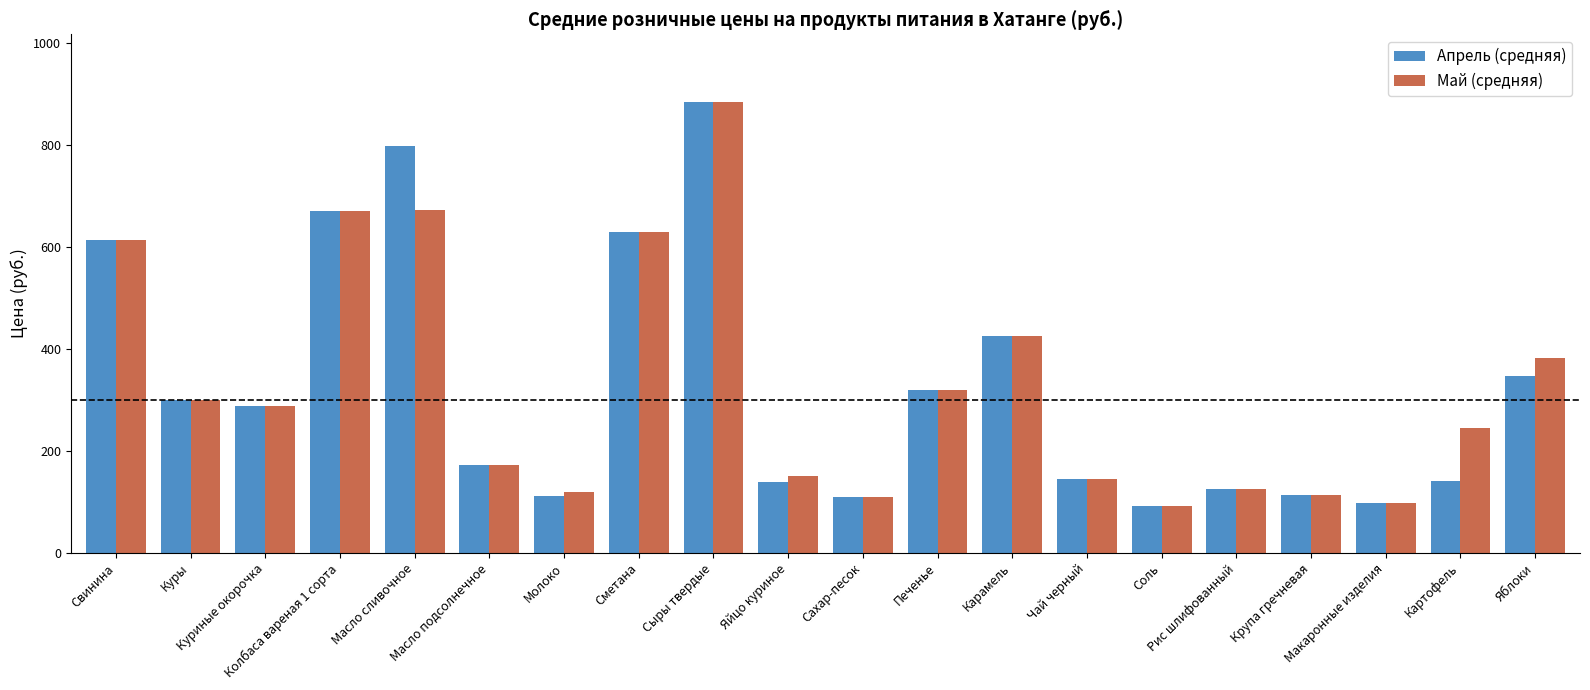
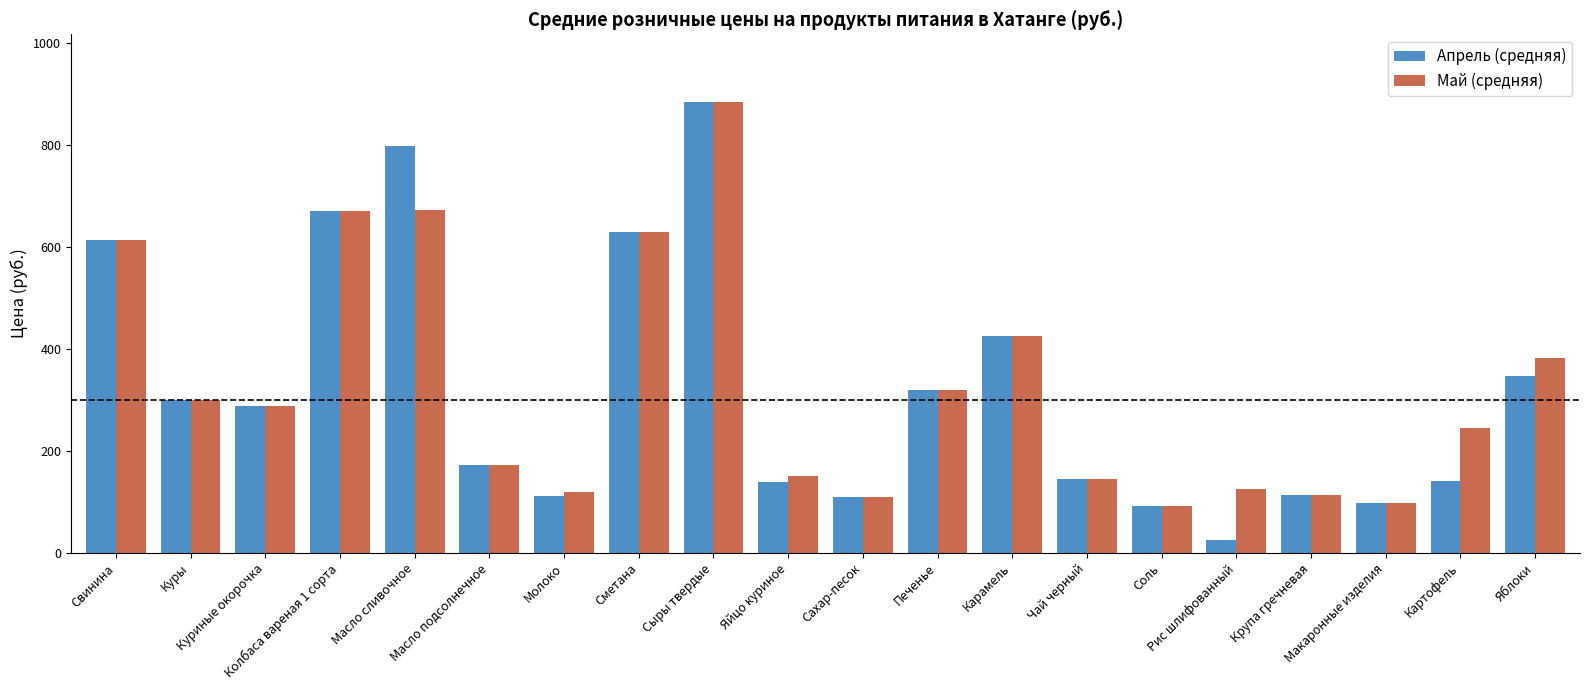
  {
    "Апрель (средняя)": {
      "Свинина": 620,
      "Куры": 300,
      "Куриные окорочка": 290,
      "Колбаса вареная 1 сорта": 670,
      "Масло сливочное": 800,
      "Масло подсолнечное": 170,
      "Молоко": 110,
      "Сметана": 630,
      "Сыры твердые": 890,
      "Яйцо куриное": 140,
      "Сахар-песок": 110,
      "Печенье": 320,
      "Карамель": 430,
      "Чай черный": 150,
      "Соль": 90,
-     "Рис шлифованный": 130,
+     "Рис шлифованный": 20,
      "Крупа гречневая": 110,
      "Макаронные изделия": 100,
      "Картофель": 140,
      "Яблоки": 350
    },
    "Май (средняя)": {
      "Свинина": 620,
      "Куры": 300,
      "Куриные окорочка": 290,
      "Колбаса вареная 1 сорта": 670,
      "Масло сливочное": 670,
      "Масло подсолнечное": 170,
      "Молоко": 120,
      "Сметана": 630,
      "Сыры твердые": 890,
      "Яйцо куриное": 150,
      "Сахар-песок": 110,
      "Печенье": 320,
      "Карамель": 430,
      "Чай черный": 150,
      "Соль": 90,
      "Рис шлифованный": 130,
      "Крупа гречневая": 110,
      "Макаронные изделия": 100,
      "Картофель": 250,
      "Яблоки": 380
    }
  }
